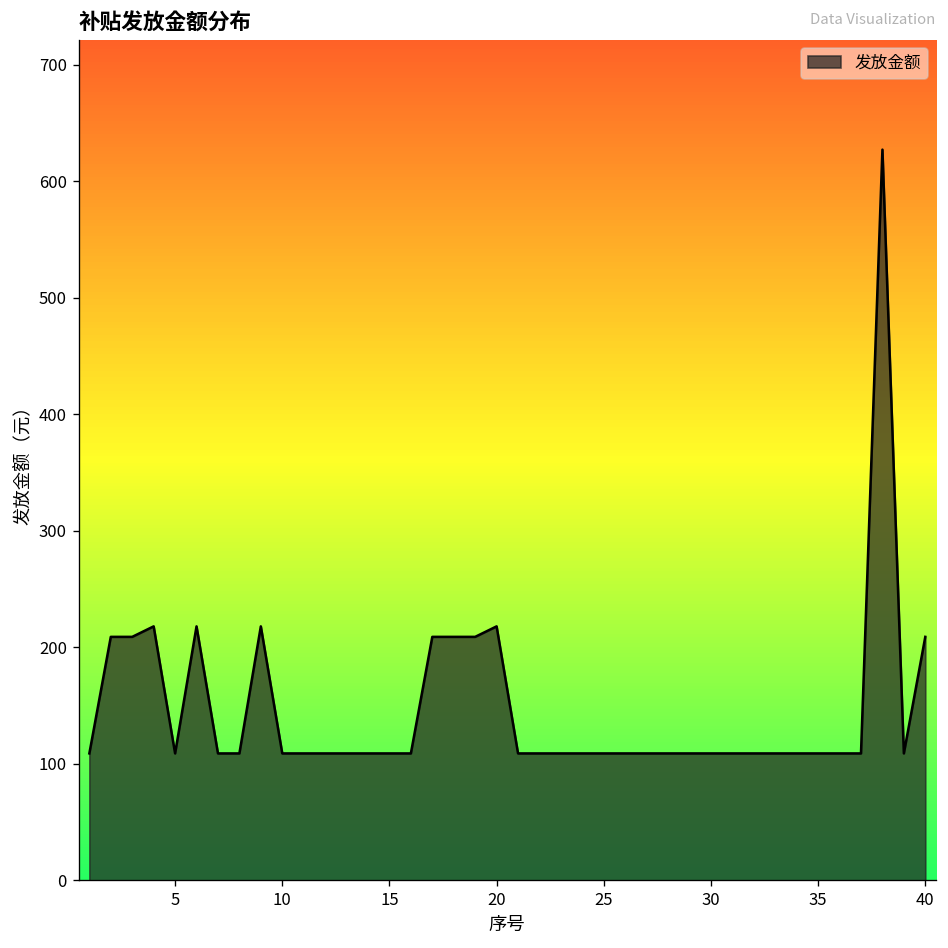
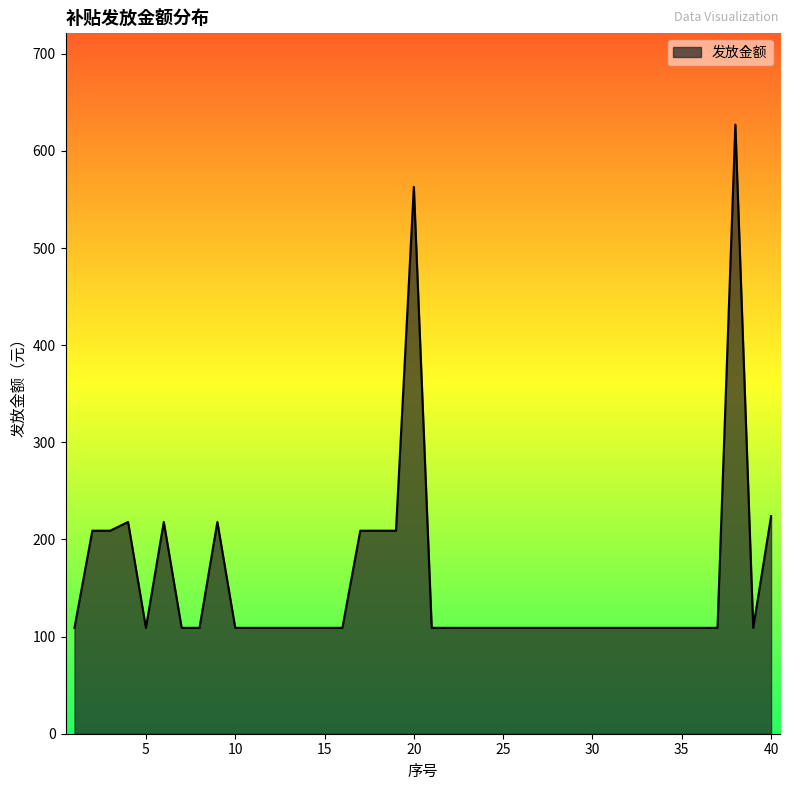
  {
    "5": 110,
    "10": 110,
    "15": 110,
-   "20": 220,
+   "20": 560,
    "25": 110,
    "30": 110,
    "35": 110,
-   "40": 210
+   "40": 220
  }
